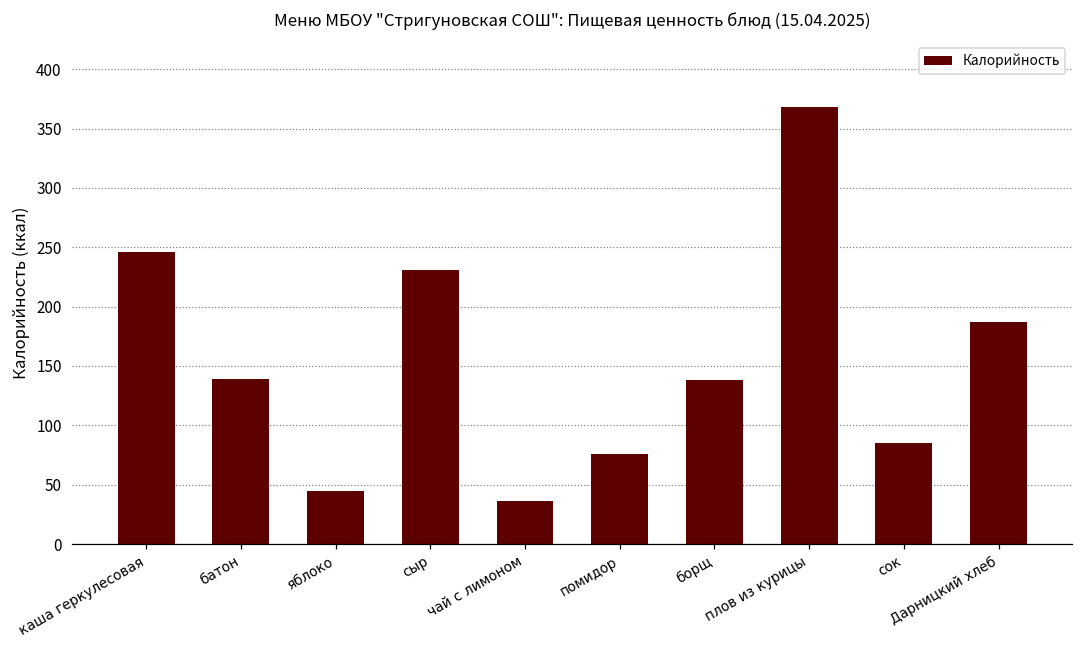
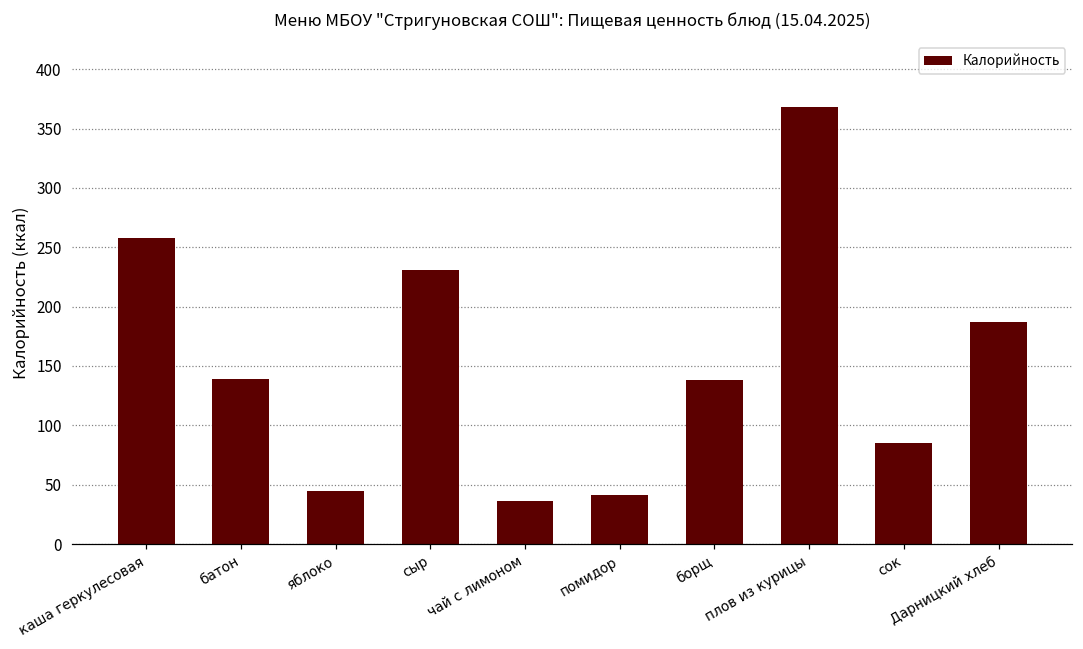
  {
-   "каша геркулесовая": 246,
+   "каша геркулесовая": 258,
    "батон": 139,
    "яблоко": 44,
    "сыр": 231,
    "чай с лимоном": 36,
-   "помидор": 76,
+   "помидор": 42,
    "борщ": 138,
    "плов из курицы": 368,
    "сок": 85,
    "Дарницкий хлеб": 187
  }
